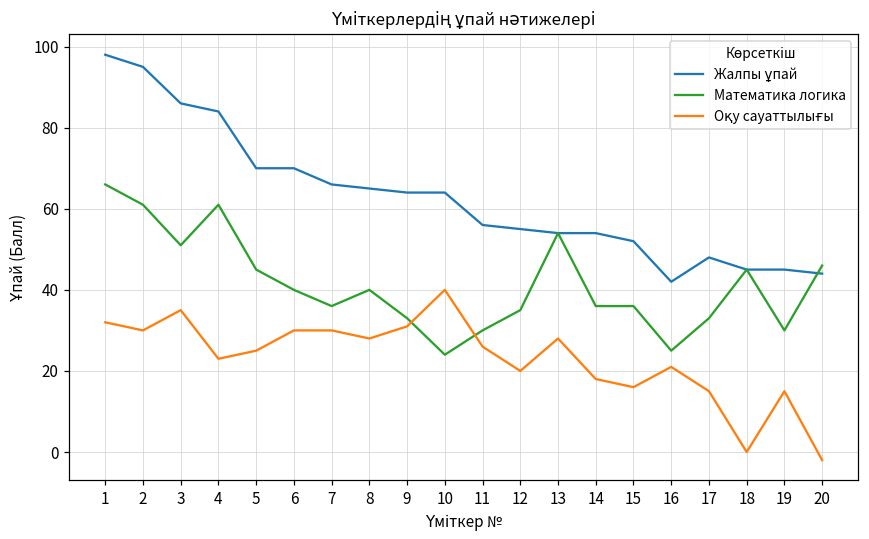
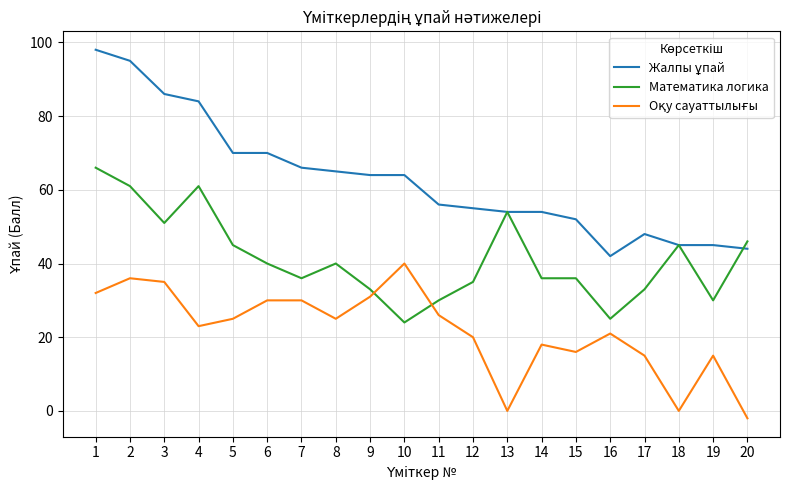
  {
    "Жалпы ұпай": {
      "1": 98,
      "2": 95,
      "3": 86,
      "4": 84,
      "5": 70,
      "6": 70,
      "7": 66,
      "8": 65,
      "9": 64,
      "10": 64,
      "11": 56,
      "12": 55,
      "14": 54,
      "15": 52,
      "16": 42,
      "17": 48,
      "19": 45,
      "20": 44
    },
    "Математика логика": {
      "1": 66,
      "2": 61,
      "3": 51,
      "4": 61,
      "5": 45,
      "6": 40,
      "7": 36,
      "8": 40,
      "9": 33,
      "10": 24,
      "11": 30,
      "12": 35,
      "14": 36,
      "15": 36,
      "16": 25,
      "17": 33,
      "19": 30,
      "20": 46
    },
    "Оқу сауаттылығы": {
      "1": 32,
-     "2": 30,
+     "2": 36,
      "3": 35,
      "4": 23,
      "5": 25,
      "6": 30,
      "7": 30,
-     "8": 28,
+     "8": 25,
      "9": 31,
      "10": 40,
      "11": 26,
      "12": 20,
-     "13": 28,
+     "13": 0,
      "14": 18,
      "15": 16,
      "16": 21,
      "17": 15,
      "18": 0,
      "19": 15,
      "20": -2
    }
  }
